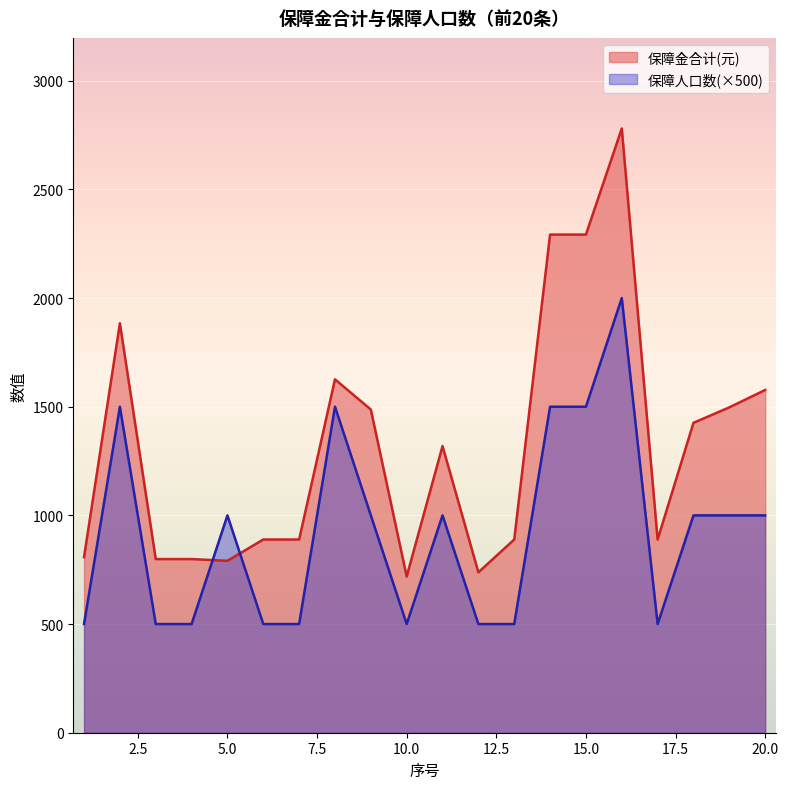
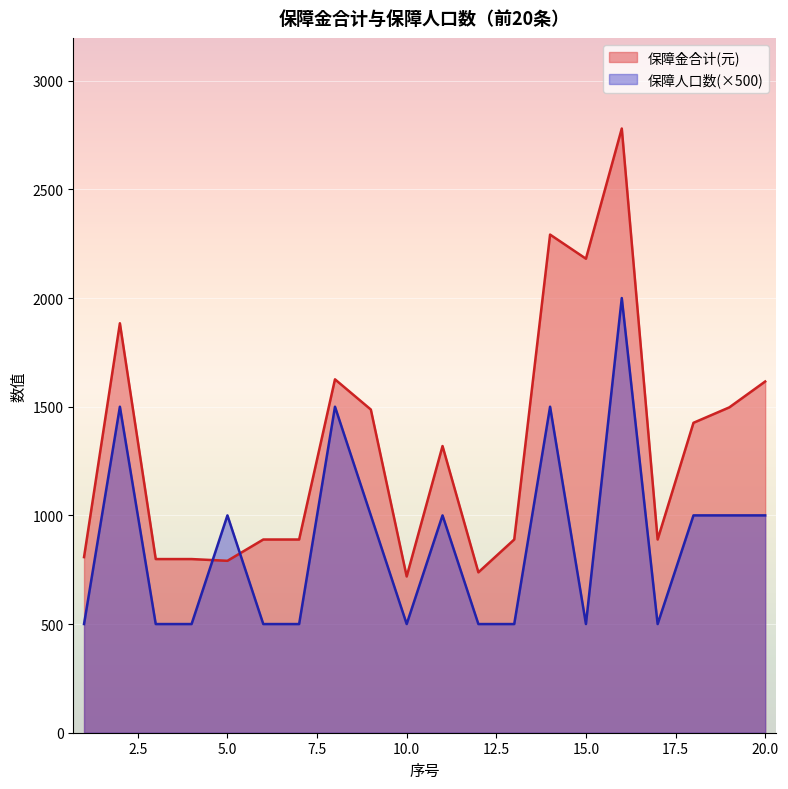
  {
    "保障金合计(元)": {
      "5.0": 790,
      "10.0": 720,
-     "15.0": 2290,
-     "20.0": 1580
+     "15.0": 2180,
+     "20.0": 1620
    },
    "保障人口数(×500)": {
      "5.0": 1000,
      "10.0": 500,
-     "15.0": 1500,
+     "15.0": 500,
      "20.0": 1000
    }
  }
